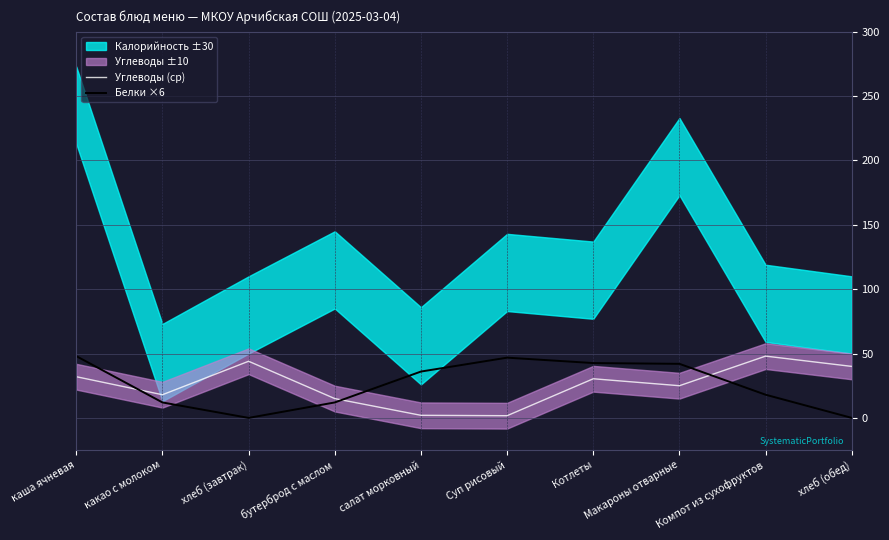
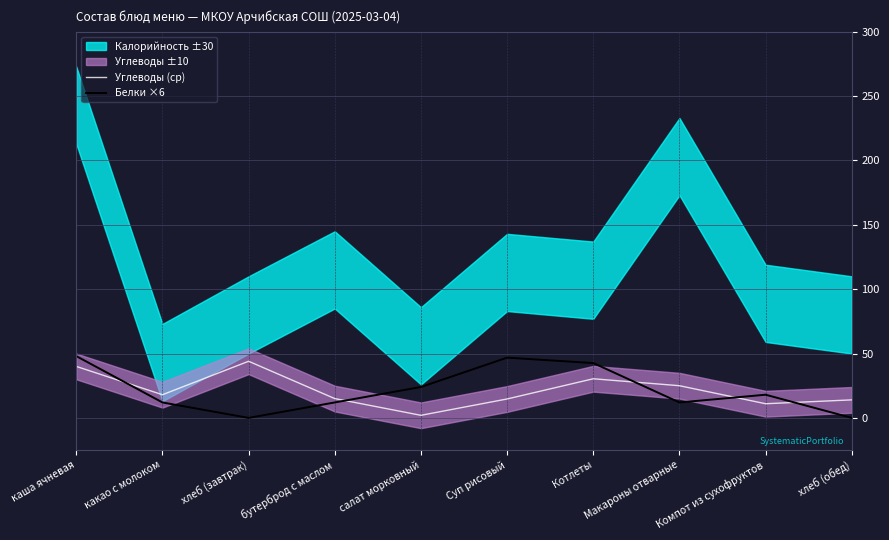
  {
    "Углеводы (ср)": {
-     "каша ячневая": 32,
+     "каша ячневая": 40,
      "какао с молоком": 18,
      "хлеб (завтрак)": 44,
      "бутерброд с маслом": 15,
      "салат морковный": 2,
-     "Суп рисовый": 2,
+     "Суп рисовый": 15,
      "Котлеты": 30,
      "Макароны отварные": 25,
-     "Компот из сухофруктов": 48,
-     "хлеб (обед)": 40
+     "Компот из сухофруктов": 11,
+     "хлеб (обед)": 14
    },
    "Калорийность ±30": {
      "хлеб (обед)": 60
    },
    "Белки ×6": {
      "каша ячневая": 48,
      "какао с молоком": 12,
      "хлеб (завтрак)": 0,
      "бутерброд с маслом": 12,
-     "салат морковный": 36,
+     "салат морковный": 24,
      "Суп рисовый": 47,
      "Котлеты": 43,
-     "Макароны отварные": 42,
+     "Макароны отварные": 12,
      "Компот из сухофруктов": 18,
      "хлеб (обед)": 0
    }
  }
